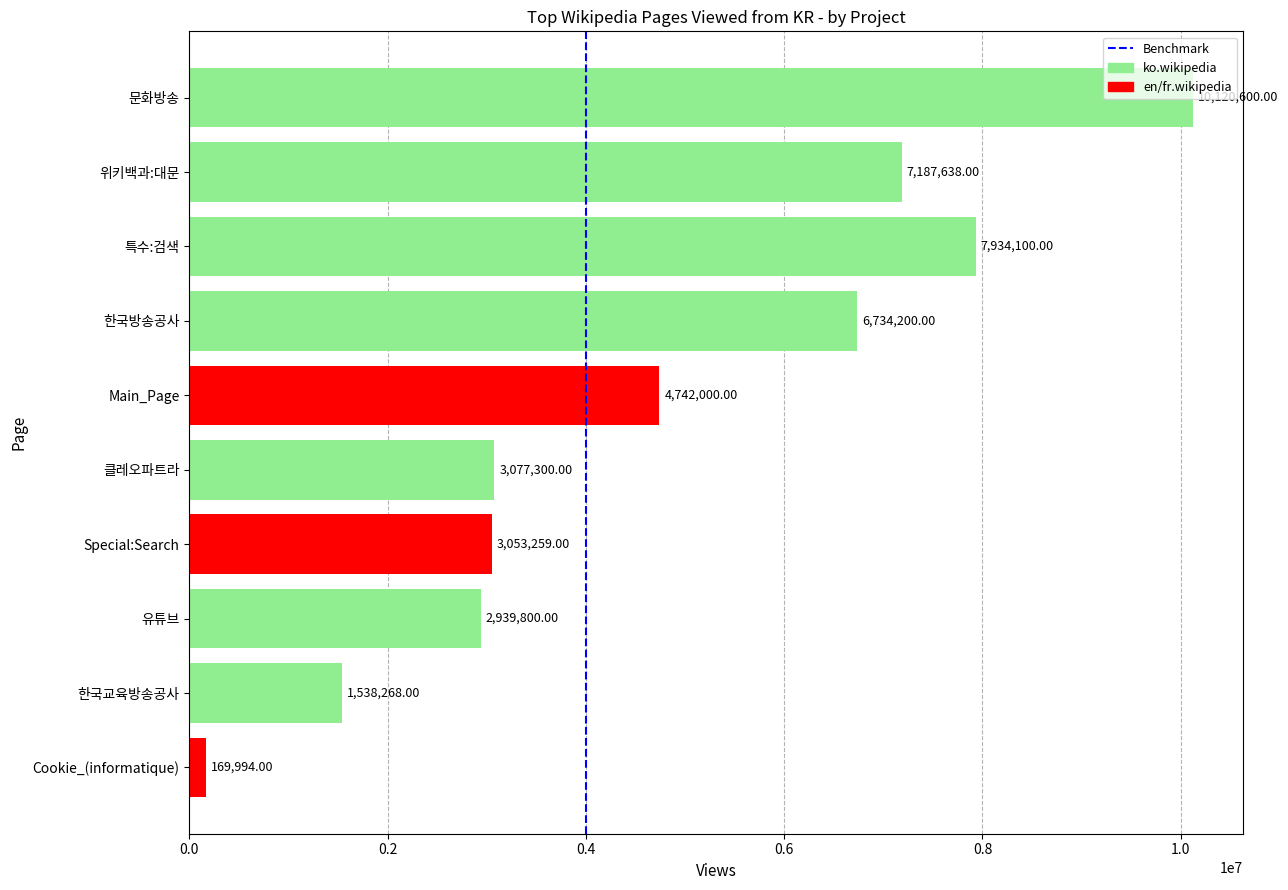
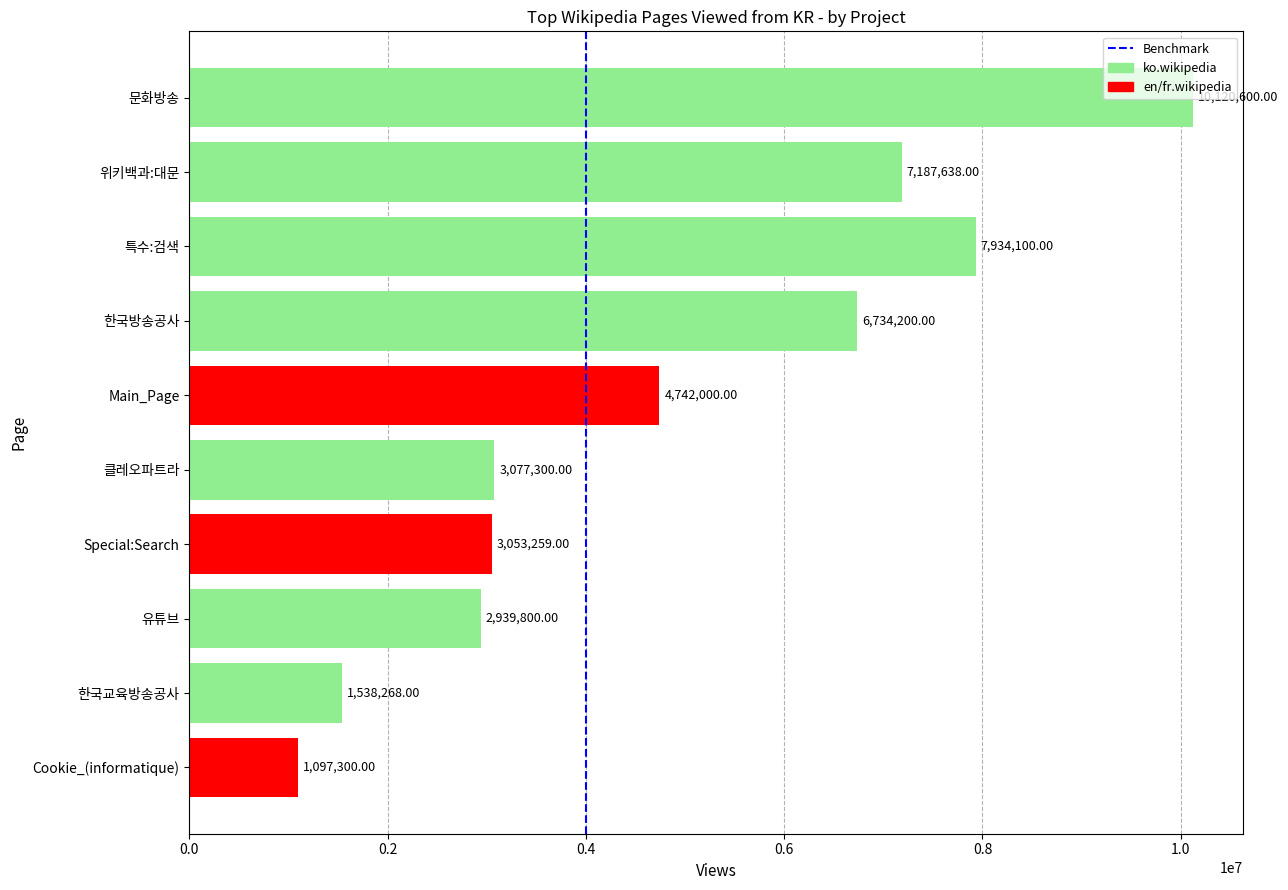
  {
    "위키백과:대문": "7,187,638.00",
    "특수:검색": "7,934,100.00",
    "한국방송공사": "6,734,200.00",
    "Main_Page": "4,742,000.00",
    "클레오파트라": "3,077,300.00",
    "Special:Search": "3,053,259.00",
    "유튜브": "2,939,800.00",
    "한국교육방송공사": "1,538,268.00",
-   "Cookie_(informatique)": "169,994.00"
+   "Cookie_(informatique)": "1,097,300.00"
  }
